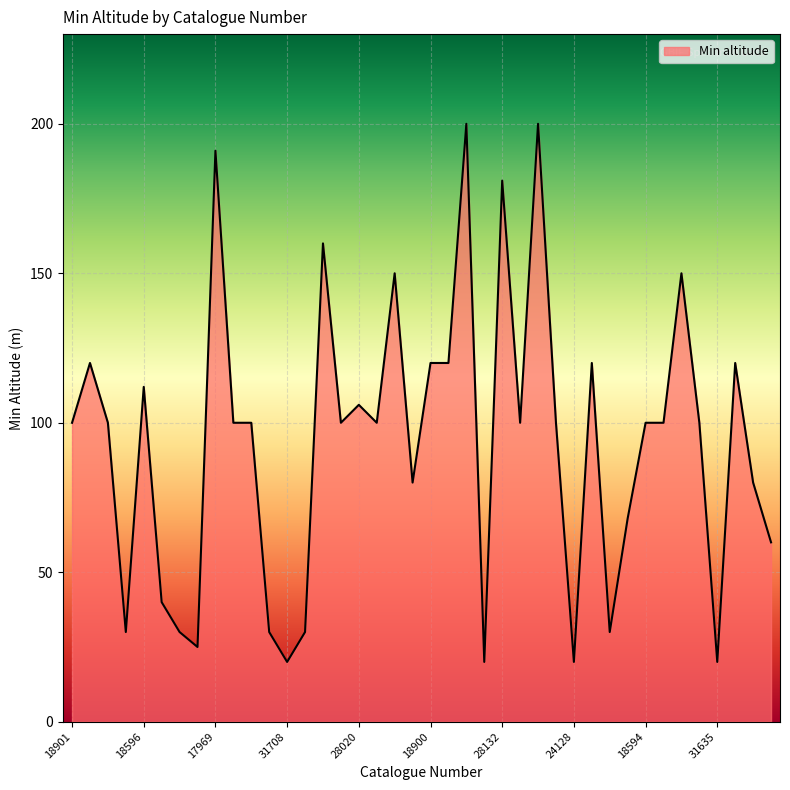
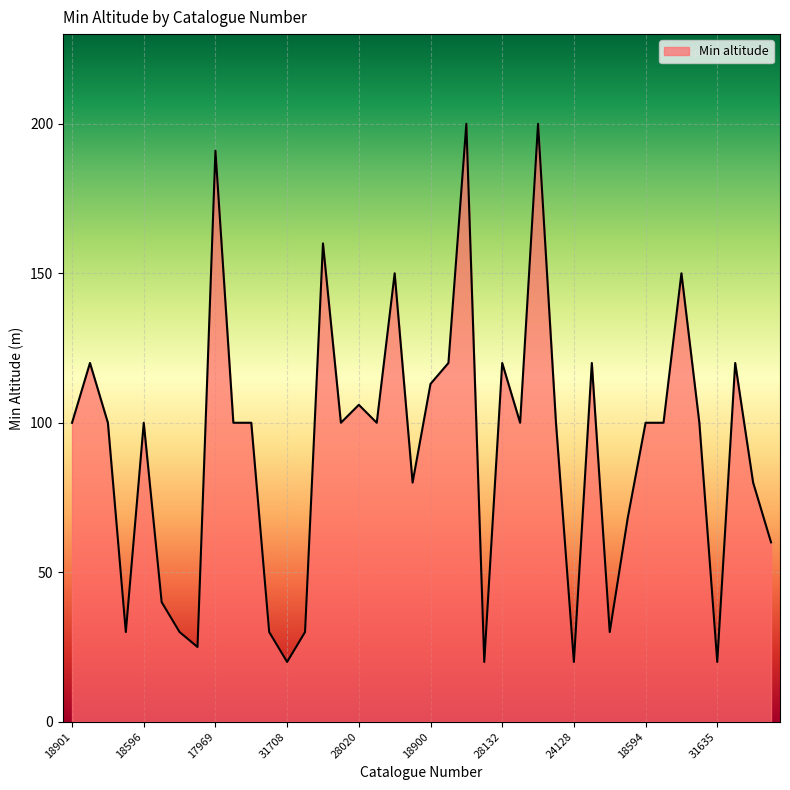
  {
    "18901": 100,
-   "18596": 112,
+   "18596": 100,
    "17969": 191,
    "31708": 20,
    "28020": 106,
-   "18900": 120,
-   "28132": 181,
+   "18900": 113,
+   "28132": 120,
    "24128": 20,
    "18594": 100,
    "31635": 20
  }
